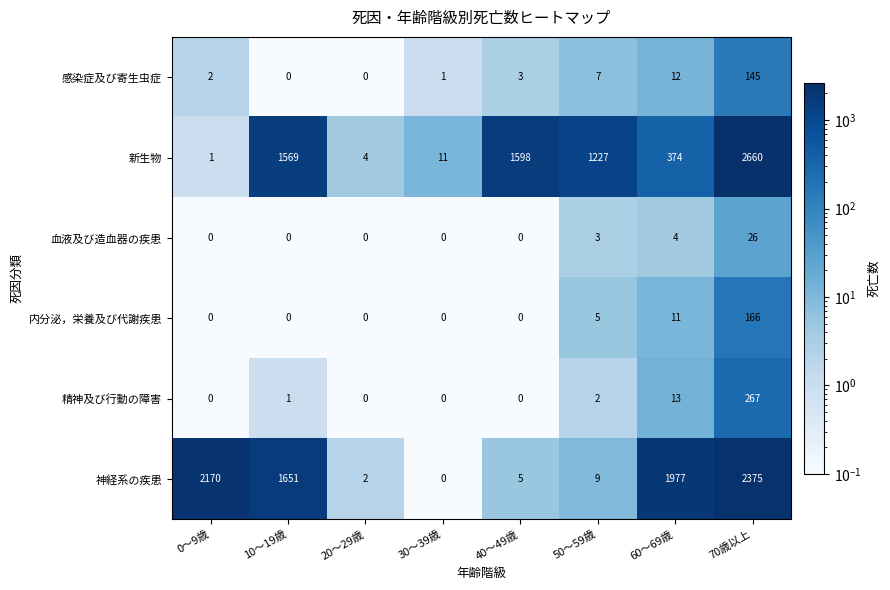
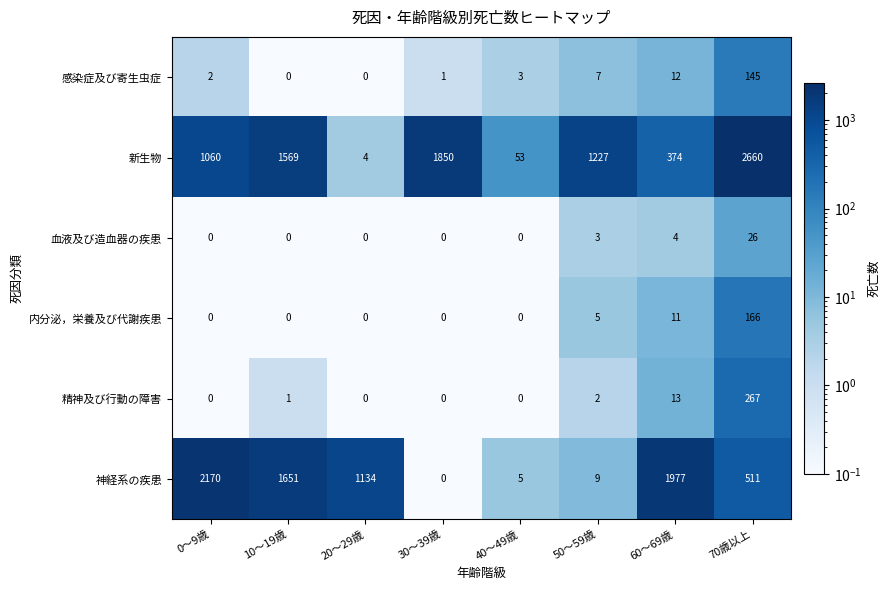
  {
    "感染症及び寄生虫症": {
      "0～9歳": 2,
      "10～19歳": 0,
      "20～29歳": 0,
      "30～39歳": 1,
      "40～49歳": 3,
      "50～59歳": 7,
      "60～69歳": 12,
      "70歳以上": 145
    },
    "新生物": {
-     "0～9歳": 1,
+     "0～9歳": 1060,
      "10～19歳": 1569,
      "20～29歳": 4,
-     "30～39歳": 11,
-     "40～49歳": 1598,
+     "30～39歳": 1850,
+     "40～49歳": 53,
      "50～59歳": 1227,
      "60～69歳": 374,
      "70歳以上": 2660
    },
    "血液及び造血器の疾患": {
      "0～9歳": 0,
      "10～19歳": 0,
      "20～29歳": 0,
      "30～39歳": 0,
      "40～49歳": 0,
      "50～59歳": 3,
      "60～69歳": 4,
      "70歳以上": 26
    },
    "内分泌，栄養及び代謝疾患": {
      "0～9歳": 0,
      "10～19歳": 0,
      "20～29歳": 0,
      "30～39歳": 0,
      "40～49歳": 0,
      "50～59歳": 5,
      "60～69歳": 11,
      "70歳以上": 166
    },
    "精神及び行動の障害": {
      "0～9歳": 0,
      "10～19歳": 1,
      "20～29歳": 0,
      "30～39歳": 0,
      "40～49歳": 0,
      "50～59歳": 2,
      "60～69歳": 13,
      "70歳以上": 267
    },
    "神経系の疾患": {
      "0～9歳": 2170,
      "10～19歳": 1651,
-     "20～29歳": 2,
+     "20～29歳": 1134,
      "30～39歳": 0,
      "40～49歳": 5,
      "50～59歳": 9,
      "60～69歳": 1977,
-     "70歳以上": 2375
+     "70歳以上": 511
    }
  }
